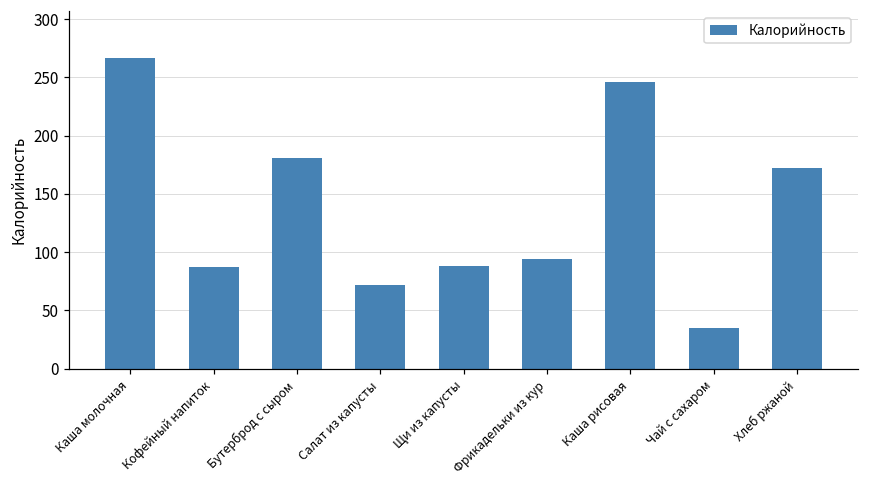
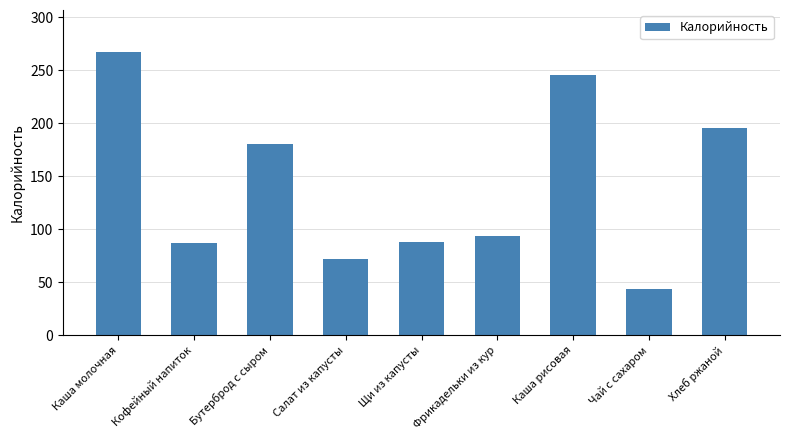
  {
    "Каша молочная": 267,
    "Кофейный напиток": 87,
    "Бутерброд с сыром": 181,
    "Салат из капусты": 72,
    "Щи из капусты": 88,
    "Фрикадельки из кур": 94,
    "Каша рисовая": 246,
-   "Чай с сахаром": 35,
-   "Хлеб ржаной": 172
+   "Чай с сахаром": 44,
+   "Хлеб ржаной": 195
  }
